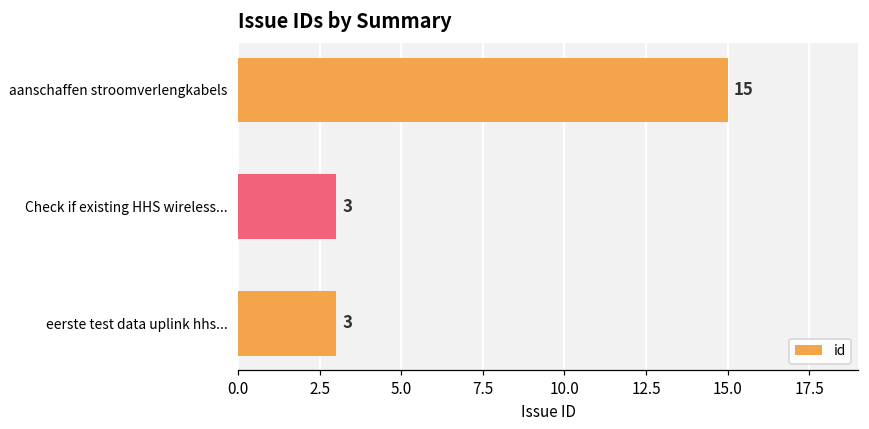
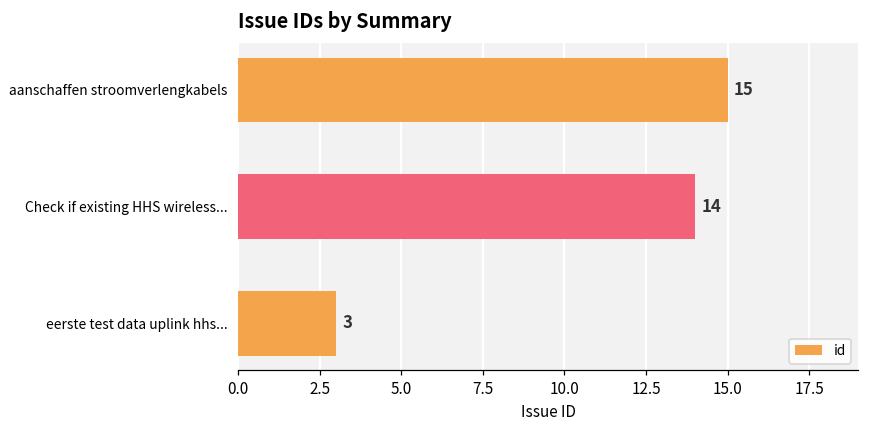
  {
    "aanschaffen stroomverlengkabels": 15,
-   "Check if existing HHS wireless...": 3,
+   "Check if existing HHS wireless...": 14,
    "eerste test data uplink hhs...": 3
  }
